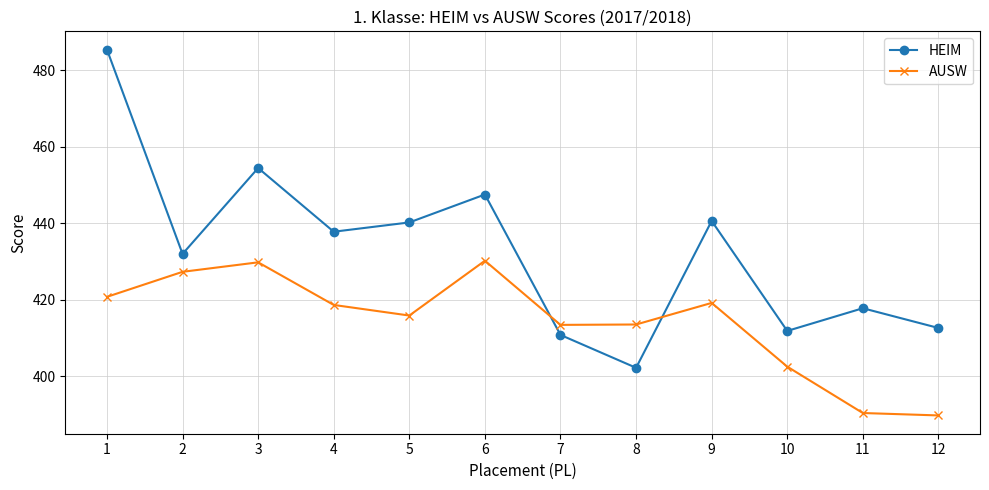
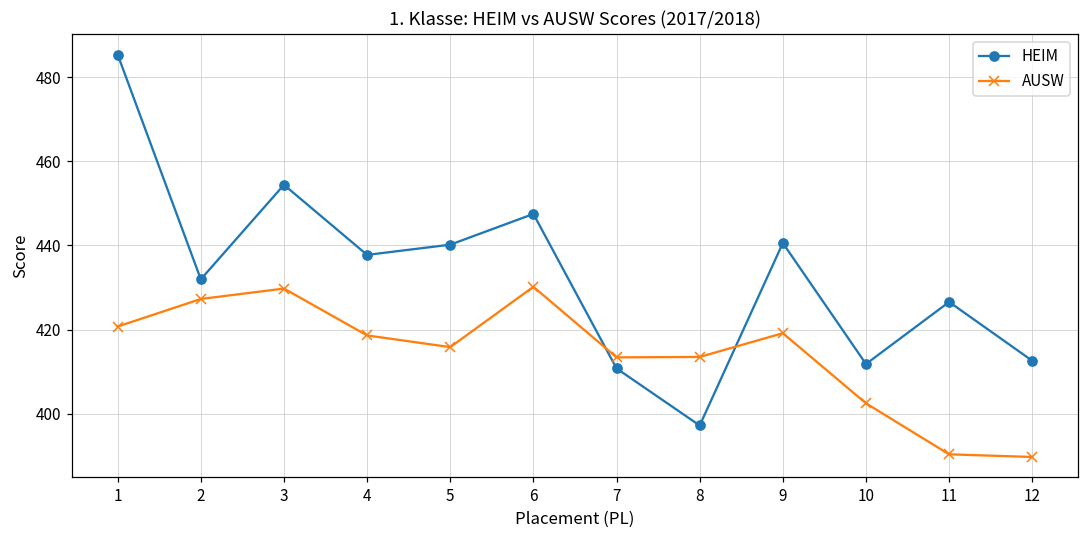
  {
    "HEIM": {
      "1": 485,
      "2": 432,
      "3": 454,
      "4": 438,
      "5": 440,
      "6": 447,
      "7": 411,
-     "8": 402,
+     "8": 397,
      "9": 441,
      "10": 412,
-     "11": 418,
+     "11": 427,
      "12": 413
    },
    "AUSW": {
      "1": 421,
      "2": 427,
      "3": 430,
      "4": 419,
      "5": 416,
      "6": 430,
      "7": 413,
      "8": 414,
      "9": 419,
      "10": 402,
      "11": 390,
      "12": 390
    }
  }
